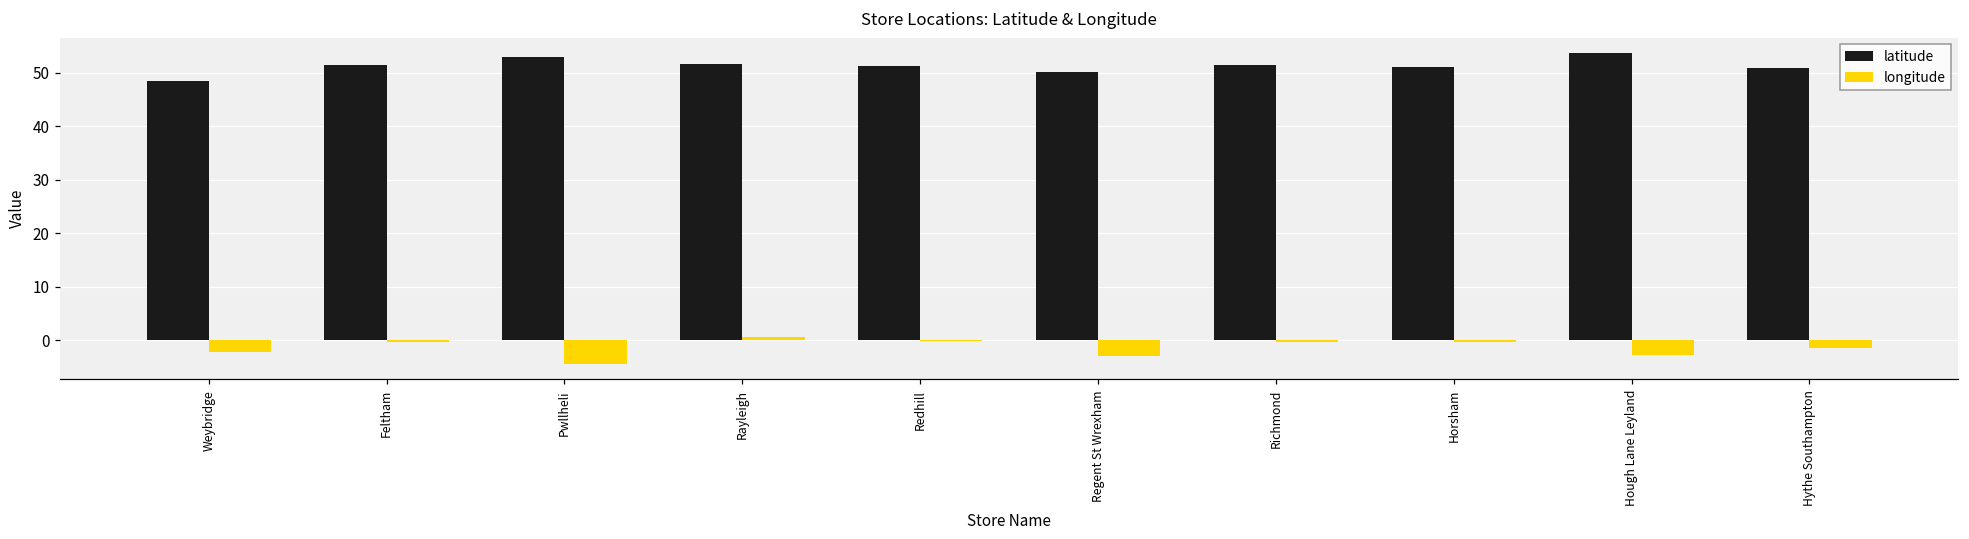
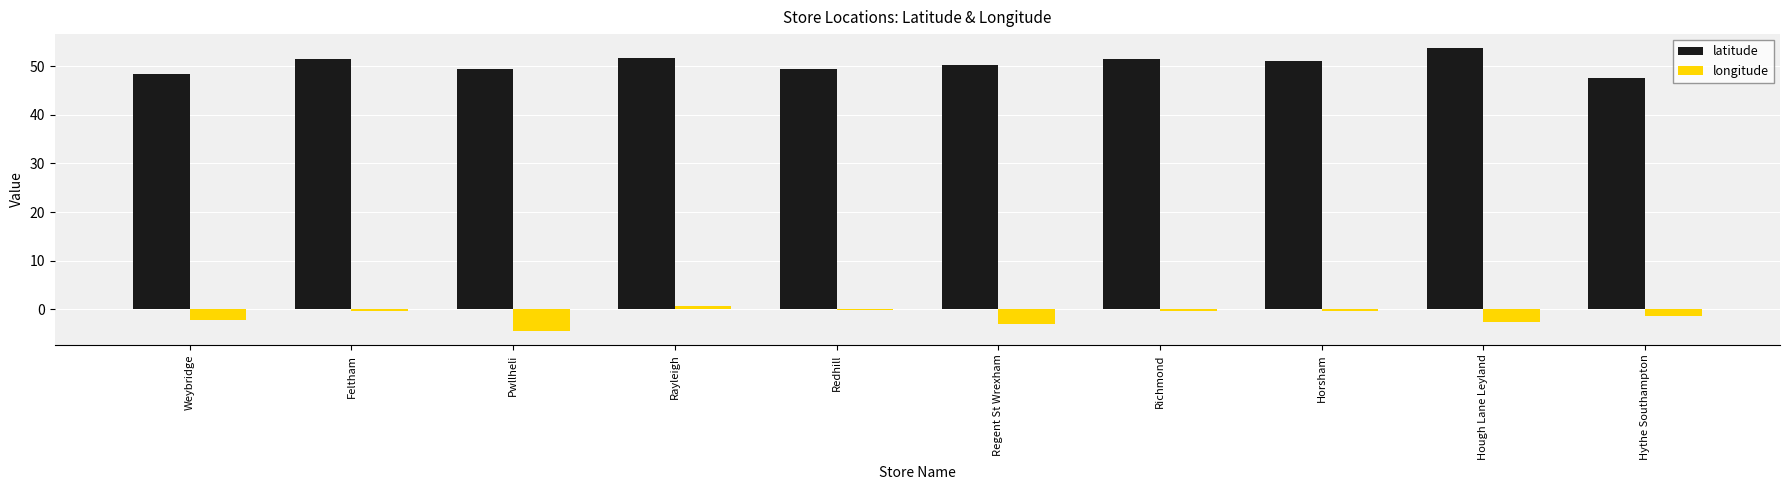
  {
    "latitude": {
      "Weybridge": 48,
      "Feltham": 51,
-     "Pwllheli": 53,
+     "Pwllheli": 49,
      "Rayleigh": 52,
-     "Redhill": 51,
+     "Redhill": 49,
      "Regent St Wrexham": 50,
      "Richmond": 51,
      "Horsham": 51,
      "Hough Lane Leyland": 54,
-     "Hythe Southampton": 51
+     "Hythe Southampton": 48
    },
    "longitude": {
      "Weybridge": -2,
      "Pwllheli": -4,
      "Rayleigh": 1,
      "Regent St Wrexham": -3,
      "Hough Lane Leyland": -3,
      "Hythe Southampton": -1
    }
  }
